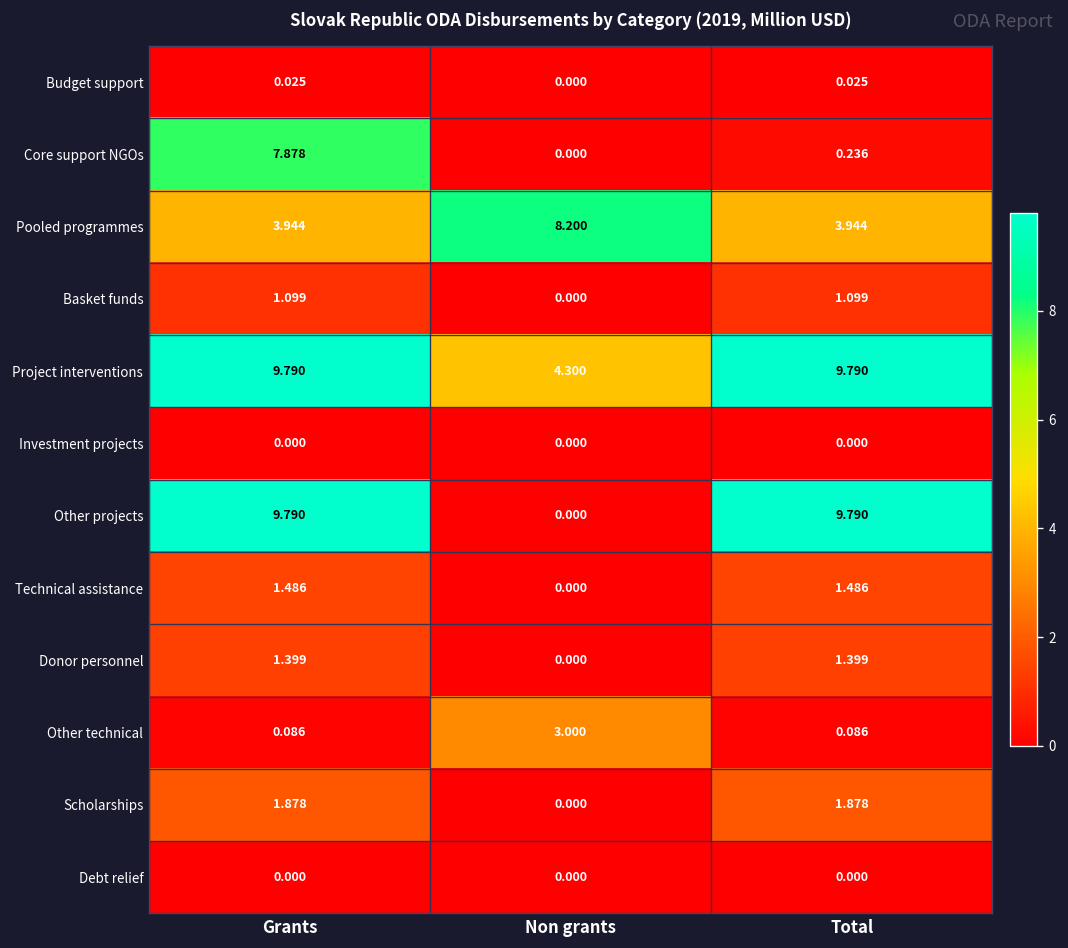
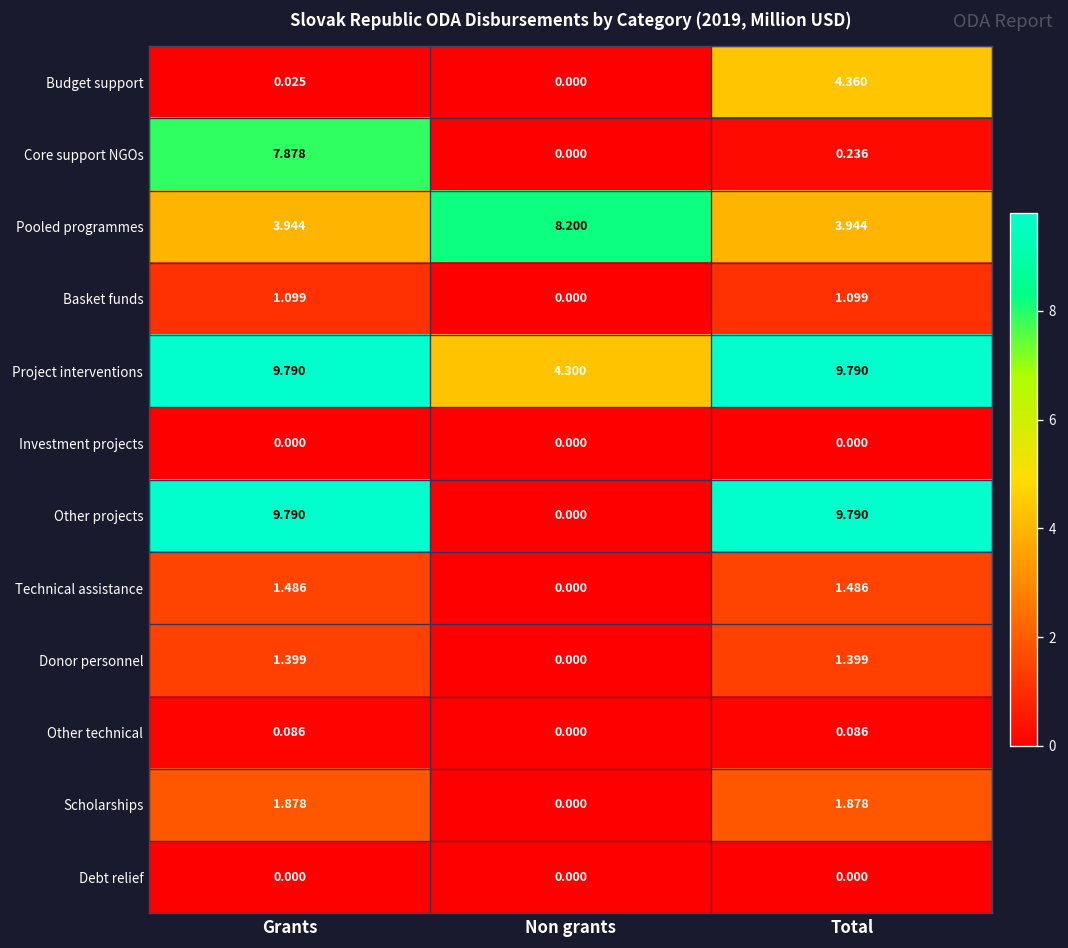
  {
    "Budget support": {
      "Grants": 0.025,
      "Non grants": 0.000,
-     "Total": 0.025
+     "Total": 4.360
    },
    "Core support NGOs": {
      "Grants": 7.878,
      "Non grants": 0.000,
      "Total": 0.236
    },
    "Pooled programmes": {
      "Grants": 3.944,
      "Non grants": 8.200,
      "Total": 3.944
    },
    "Basket funds": {
      "Grants": 1.099,
      "Non grants": 0.000,
      "Total": 1.099
    },
    "Project interventions": {
      "Grants": 9.790,
      "Non grants": 4.300,
      "Total": 9.790
    },
    "Investment projects": {
      "Grants": 0.000,
      "Non grants": 0.000,
      "Total": 0.000
    },
    "Other projects": {
      "Grants": 9.790,
      "Non grants": 0.000,
      "Total": 9.790
    },
    "Technical assistance": {
      "Grants": 1.486,
      "Non grants": 0.000,
      "Total": 1.486
    },
    "Donor personnel": {
      "Grants": 1.399,
      "Non grants": 0.000,
      "Total": 1.399
    },
    "Other technical": {
      "Grants": 0.086,
-     "Non grants": 3.000,
+     "Non grants": 0.000,
      "Total": 0.086
    },
    "Scholarships": {
      "Grants": 1.878,
      "Non grants": 0.000,
      "Total": 1.878
    },
    "Debt relief": {
      "Grants": 0.000,
      "Non grants": 0.000,
      "Total": 0.000
    }
  }
